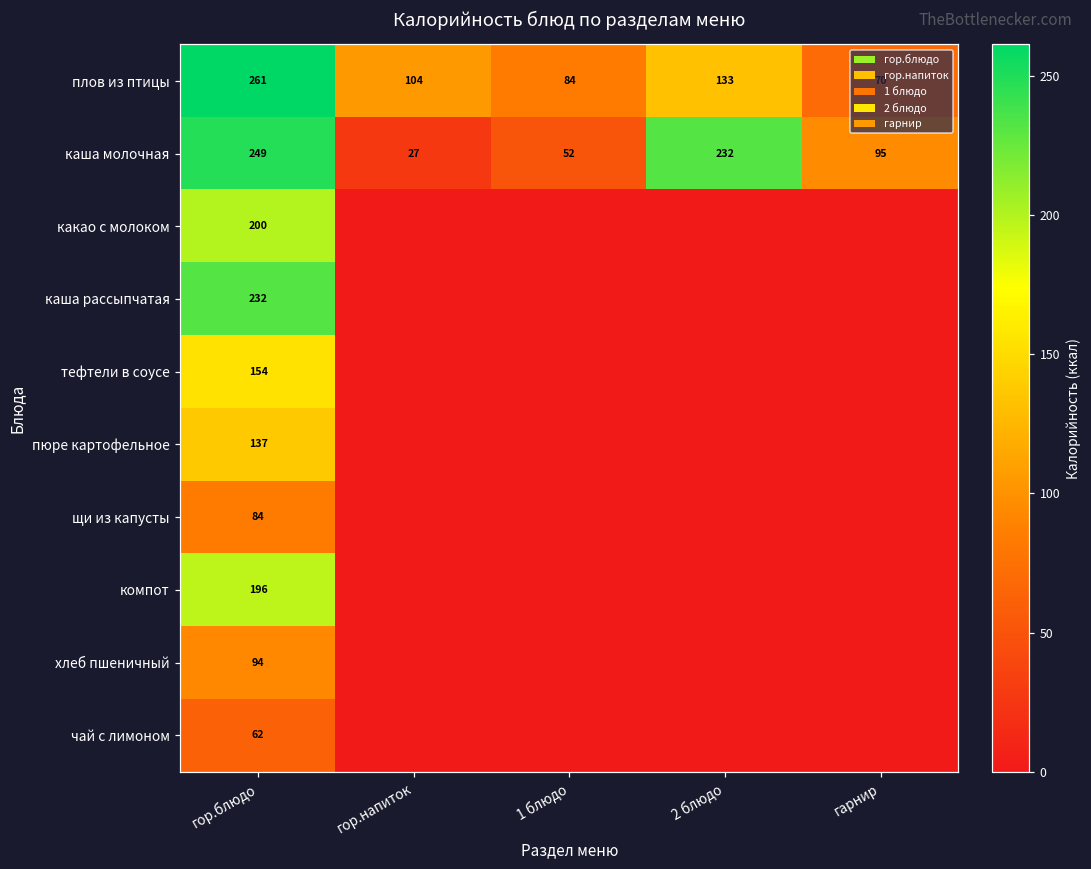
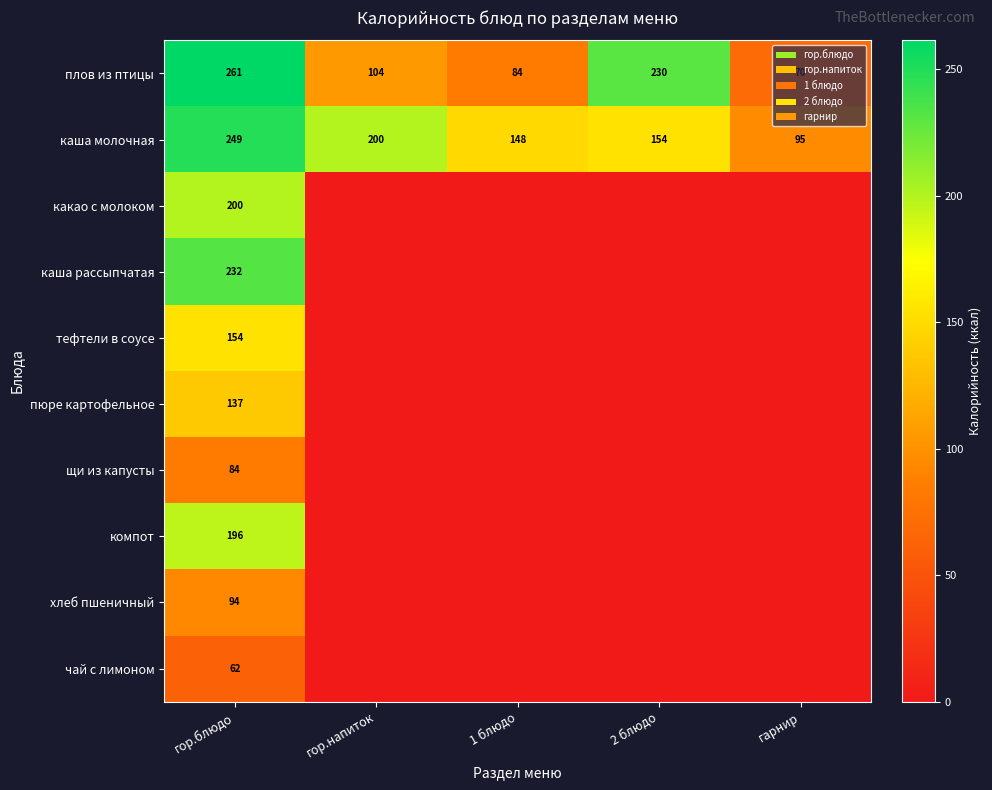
  {
    "плов из птицы": {
      "гор.блюдо": 261,
      "гор.напиток": 104,
      "1 блюдо": 84,
-     "2 блюдо": 133
+     "2 блюдо": 230
    },
    "каша молочная": {
      "гор.блюдо": 249,
-     "гор.напиток": 27,
-     "1 блюдо": 52,
-     "2 блюдо": 232,
+     "гор.напиток": 200,
+     "1 блюдо": 148,
+     "2 блюдо": 154,
      "гарнир": 95
    },
    "какао с молоком": {
      "гор.блюдо": 200
    },
    "каша рассыпчатая": {
      "гор.блюдо": 232
    },
    "тефтели в соусе": {
      "гор.блюдо": 154
    },
    "пюре картофельное": {
      "гор.блюдо": 137
    },
    "щи из капусты": {
      "гор.блюдо": 84
    },
    "компот": {
      "гор.блюдо": 196
    },
    "хлеб пшеничный": {
      "гор.блюдо": 94
    },
    "чай с лимоном": {
      "гор.блюдо": 62
    }
  }
